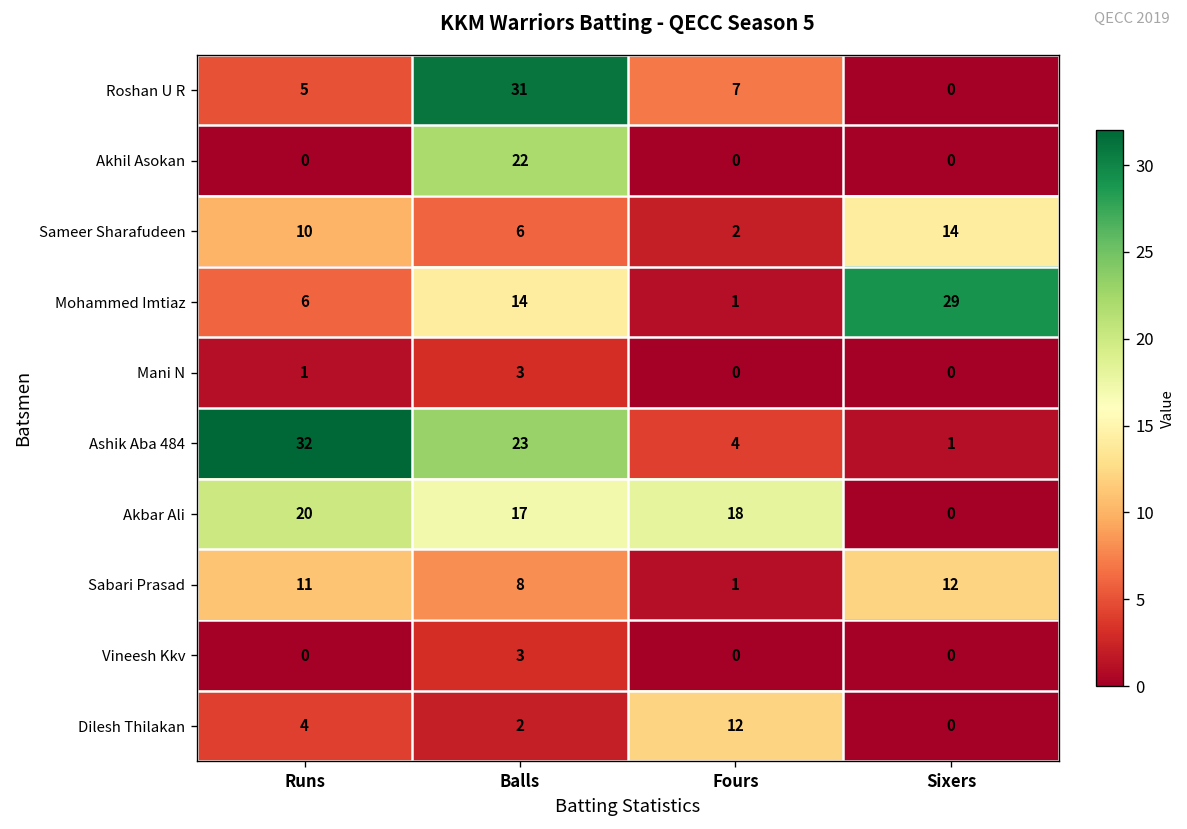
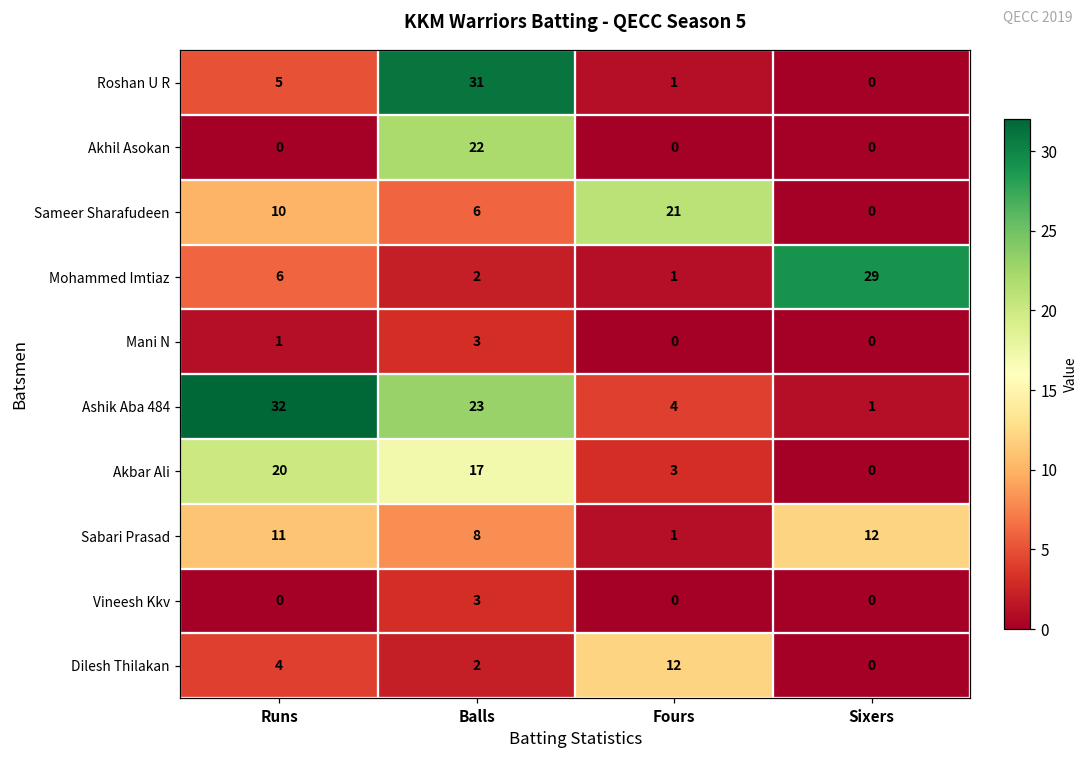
  {
    "Roshan U R": {
      "Runs": 5,
      "Balls": 31,
-     "Fours": 7,
+     "Fours": 1,
      "Sixers": 0
    },
    "Akhil Asokan": {
      "Runs": 0,
      "Balls": 22,
      "Fours": 0,
      "Sixers": 0
    },
    "Sameer Sharafudeen": {
      "Runs": 10,
      "Balls": 6,
-     "Fours": 2,
-     "Sixers": 14
+     "Fours": 21,
+     "Sixers": 0
    },
    "Mohammed Imtiaz": {
      "Runs": 6,
-     "Balls": 14,
+     "Balls": 2,
      "Fours": 1,
      "Sixers": 29
    },
    "Mani N": {
      "Runs": 1,
      "Balls": 3,
      "Fours": 0,
      "Sixers": 0
    },
    "Ashik Aba 484": {
      "Runs": 32,
      "Balls": 23,
      "Fours": 4,
      "Sixers": 1
    },
    "Akbar Ali": {
      "Runs": 20,
      "Balls": 17,
-     "Fours": 18,
+     "Fours": 3,
      "Sixers": 0
    },
    "Sabari Prasad": {
      "Runs": 11,
      "Balls": 8,
      "Fours": 1,
      "Sixers": 12
    },
    "Vineesh Kkv": {
      "Runs": 0,
      "Balls": 3,
      "Fours": 0,
      "Sixers": 0
    },
    "Dilesh Thilakan": {
      "Runs": 4,
      "Balls": 2,
      "Fours": 12,
      "Sixers": 0
    }
  }
